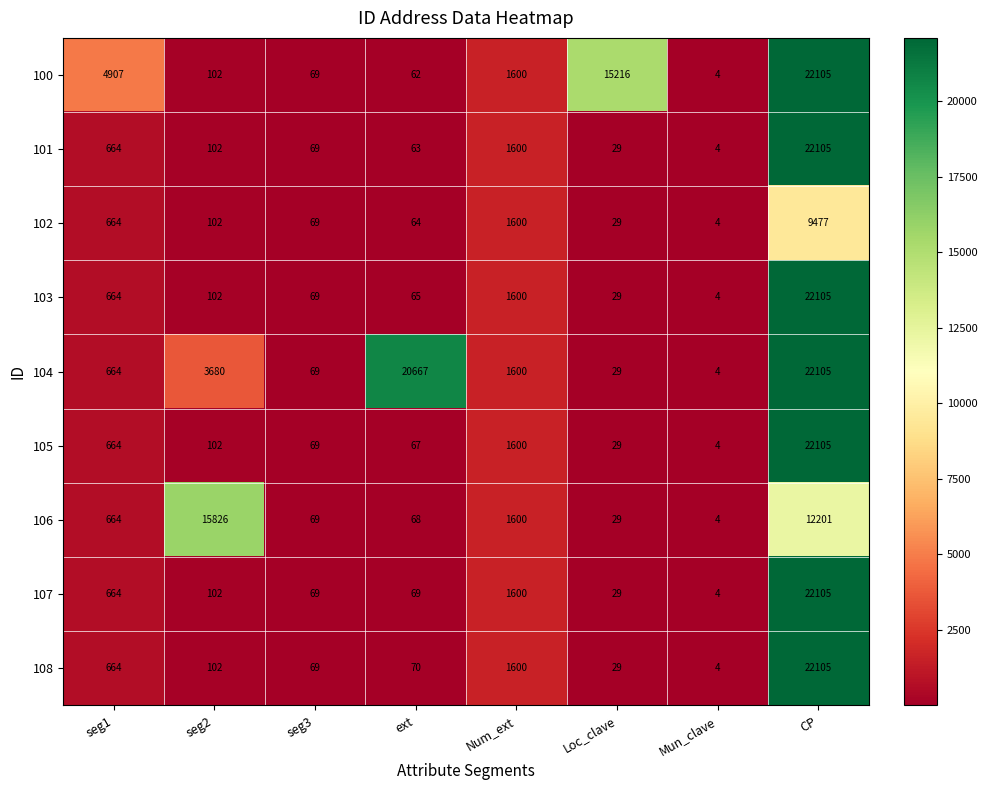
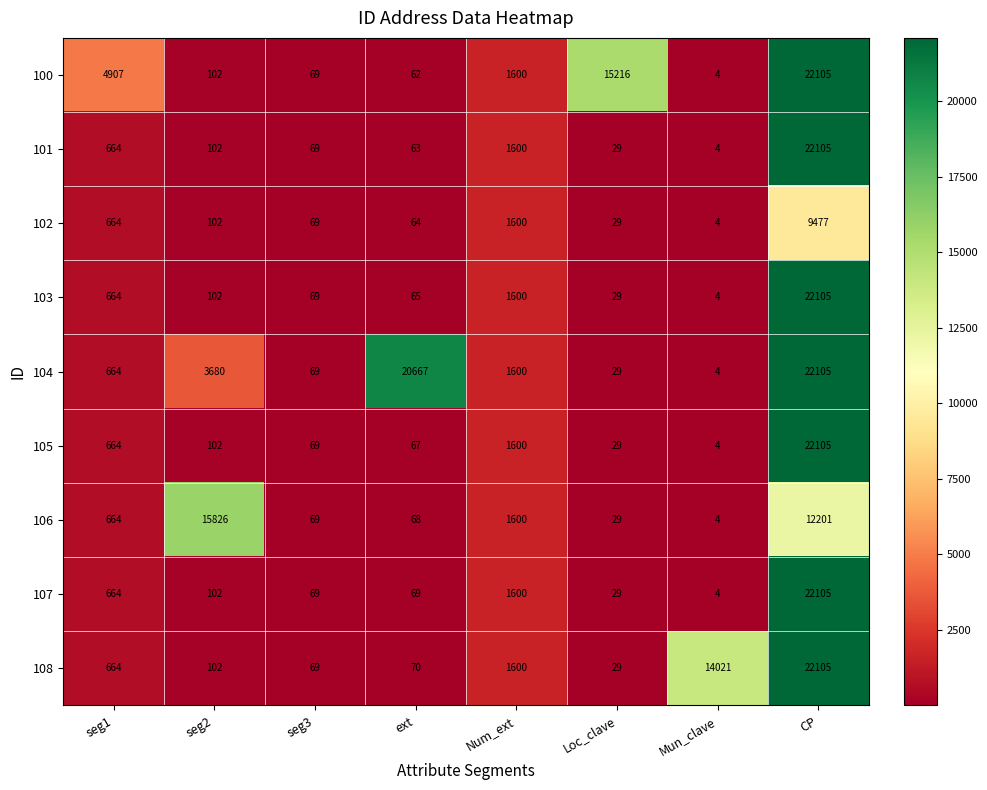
  {
    "100": {
      "seg1": 4907,
      "seg2": 102,
      "seg3": 69,
      "ext": 62,
      "Num_ext": 1600,
      "Loc_clave": 15216,
      "Mun_clave": 4,
      "CP": 22105
    },
    "101": {
      "seg1": 664,
      "seg2": 102,
      "seg3": 69,
      "ext": 63,
      "Num_ext": 1600,
      "Loc_clave": 29,
      "Mun_clave": 4,
      "CP": 22105
    },
    "102": {
      "seg1": 664,
      "seg2": 102,
      "seg3": 69,
      "ext": 64,
      "Num_ext": 1600,
      "Loc_clave": 29,
      "Mun_clave": 4,
      "CP": 9477
    },
    "103": {
      "seg1": 664,
      "seg2": 102,
      "seg3": 69,
      "ext": 65,
      "Num_ext": 1600,
      "Loc_clave": 29,
      "Mun_clave": 4,
      "CP": 22105
    },
    "104": {
      "seg1": 664,
      "seg2": 3680,
      "seg3": 69,
      "ext": 20667,
      "Num_ext": 1600,
      "Loc_clave": 29,
      "Mun_clave": 4,
      "CP": 22105
    },
    "105": {
      "seg1": 664,
      "seg2": 102,
      "seg3": 69,
      "ext": 67,
      "Num_ext": 1600,
      "Loc_clave": 29,
      "Mun_clave": 4,
      "CP": 22105
    },
    "106": {
      "seg1": 664,
      "seg2": 15826,
      "seg3": 69,
      "ext": 68,
      "Num_ext": 1600,
      "Loc_clave": 29,
      "Mun_clave": 4,
      "CP": 12201
    },
    "107": {
      "seg1": 664,
      "seg2": 102,
      "seg3": 69,
      "ext": 69,
      "Num_ext": 1600,
      "Loc_clave": 29,
      "Mun_clave": 4,
      "CP": 22105
    },
    "108": {
      "seg1": 664,
      "seg2": 102,
      "seg3": 69,
      "ext": 70,
      "Num_ext": 1600,
      "Loc_clave": 29,
-     "Mun_clave": 4,
+     "Mun_clave": 14021,
      "CP": 22105
    }
  }
